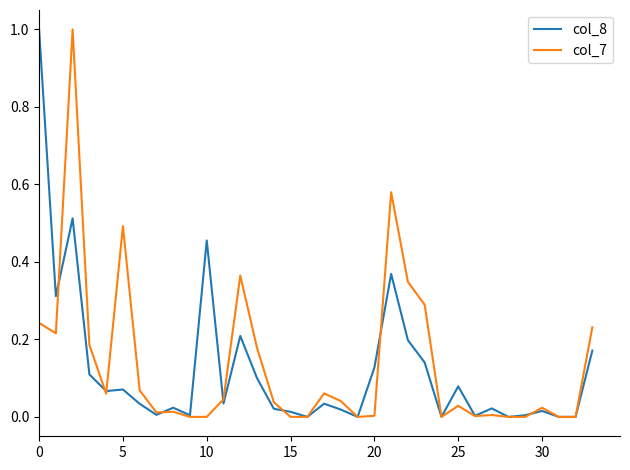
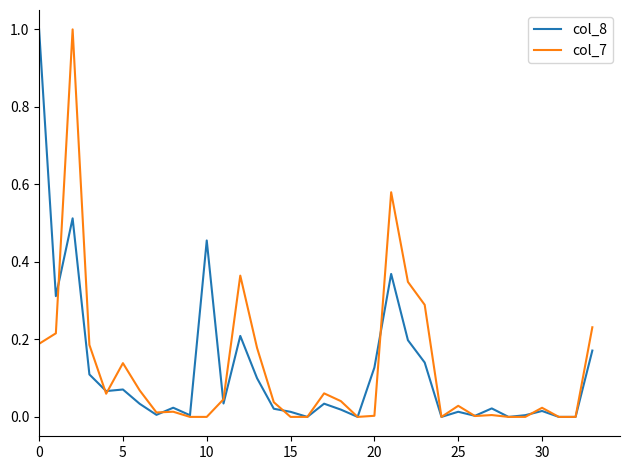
  {
    "col_8": {
      "0": 1.00,
      "5": 0.07,
      "10": 0.46,
      "15": 0.01,
      "20": 0.13,
-     "25": 0.08,
+     "25": 0.01,
      "30": 0.02
    },
    "col_7": {
-     "0": 0.24,
-     "5": 0.49,
+     "0": 0.19,
+     "5": 0.14,
      "10": 0.00,
      "15": 0.00,
      "20": 0.00,
      "25": 0.03,
      "30": 0.02
    }
  }
